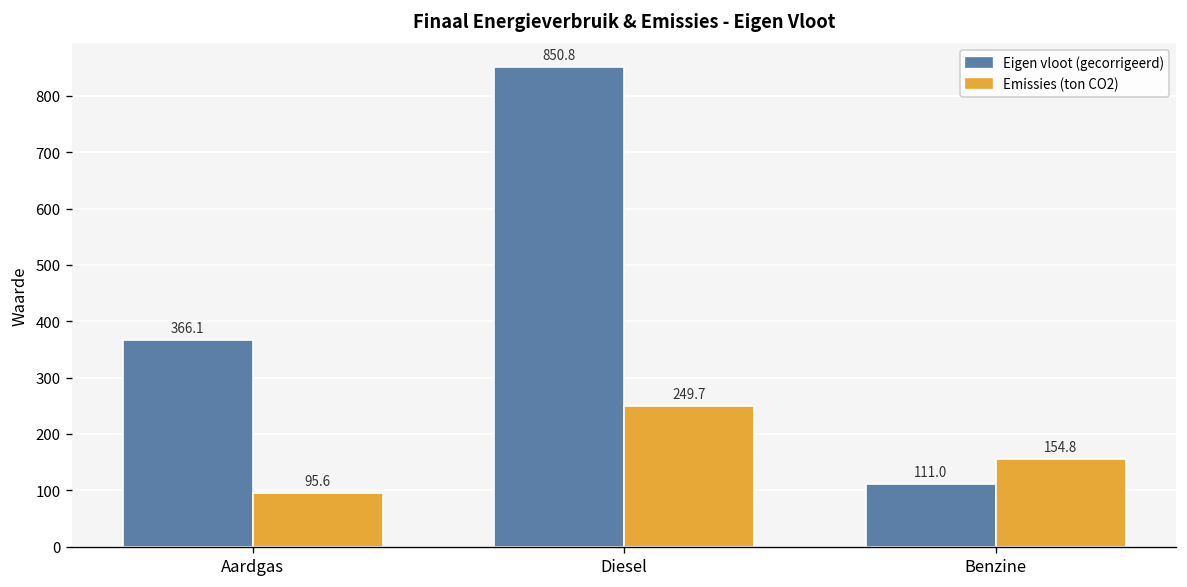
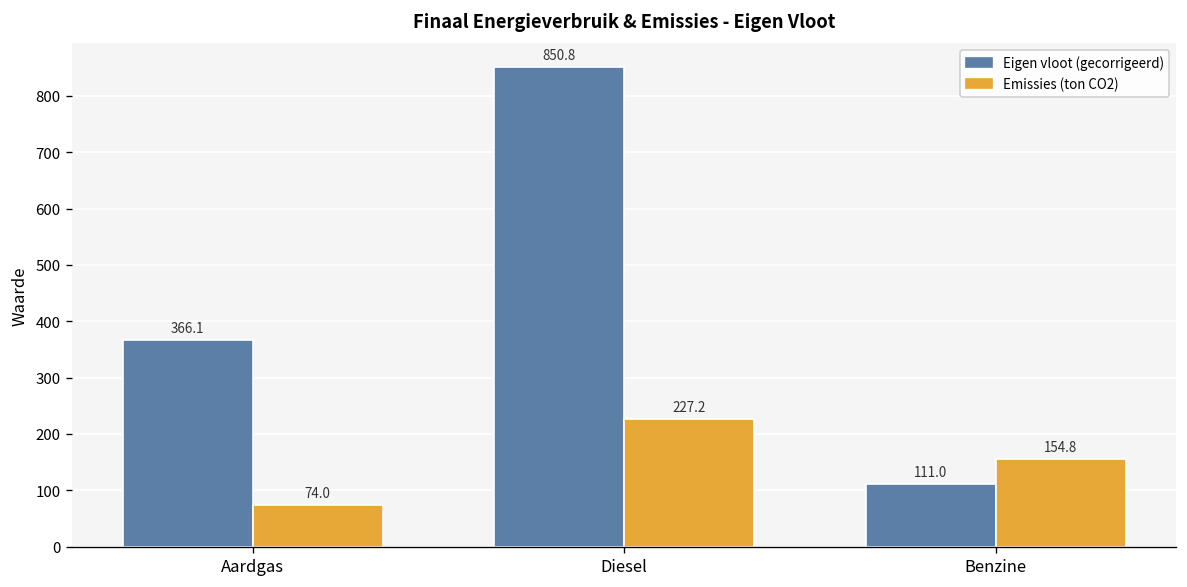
  {
    "Eigen vloot (gecorrigeerd)": {
      "Aardgas": 366.1,
      "Diesel": 850.8,
      "Benzine": 111.0
    },
    "Emissies (ton CO2)": {
-     "Aardgas": 95.6,
-     "Diesel": 249.7,
+     "Aardgas": 74.0,
+     "Diesel": 227.2,
      "Benzine": 154.8
    }
  }
